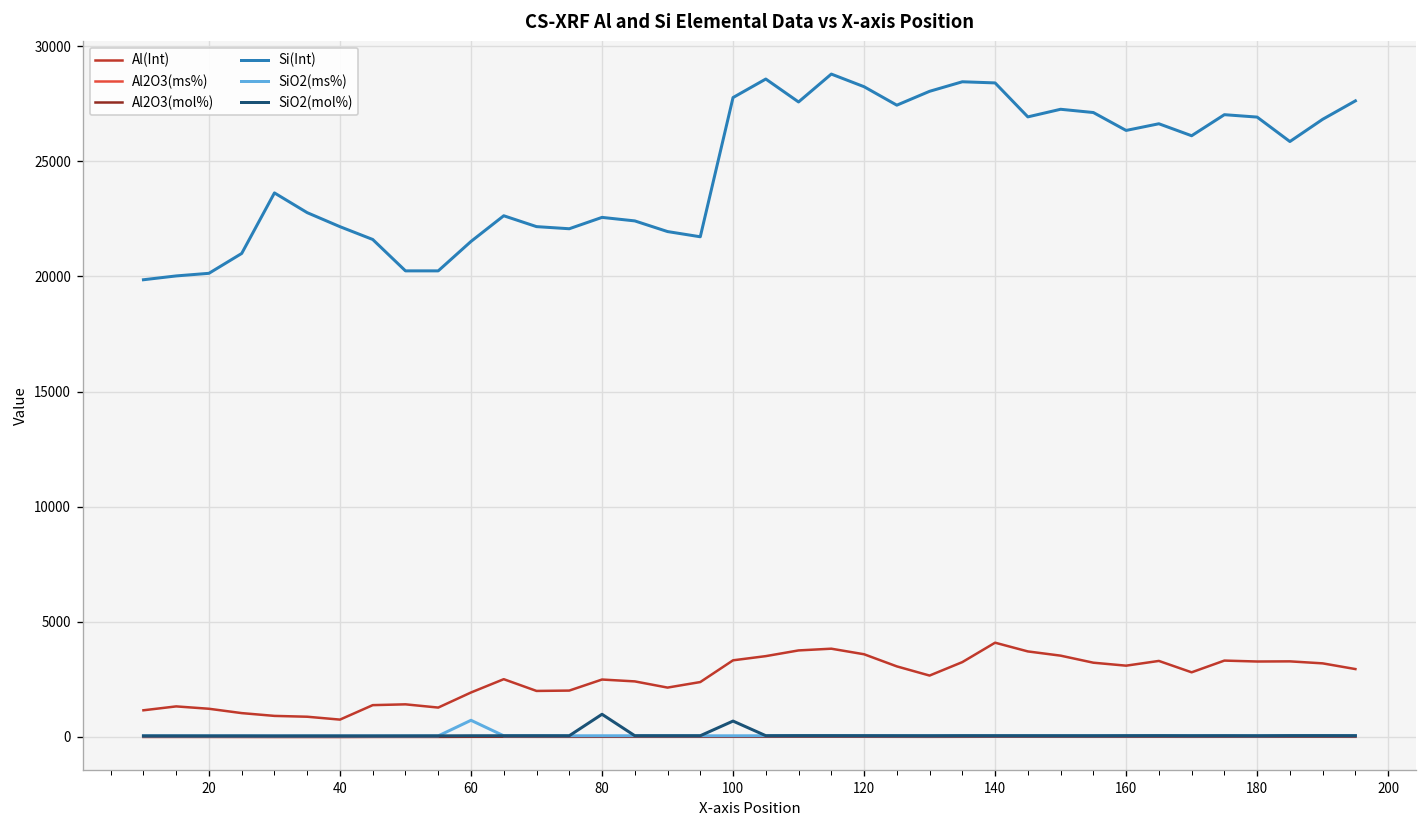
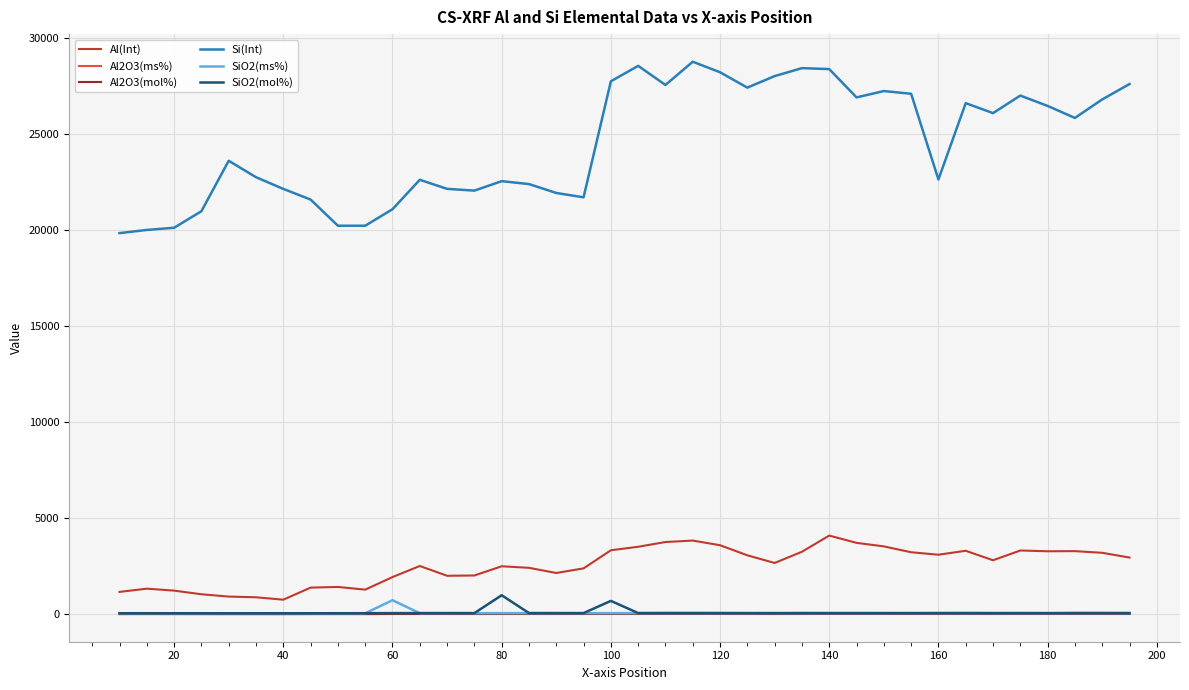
  {
    "Si(Int)": {
      "20": 20100,
      "40": 22200,
-     "60": 21500,
+     "60": 21100,
      "80": 22600,
      "100": 27800,
      "120": 28200,
      "140": 28400,
-     "160": 26300,
-     "180": 26900
+     "160": 22700,
+     "180": 26500
    },
    "SiO2(ms%)": {
      "60": 700
    },
    "SiO2(mol%)": {
      "80": 1000,
      "100": 700
    }
  }
